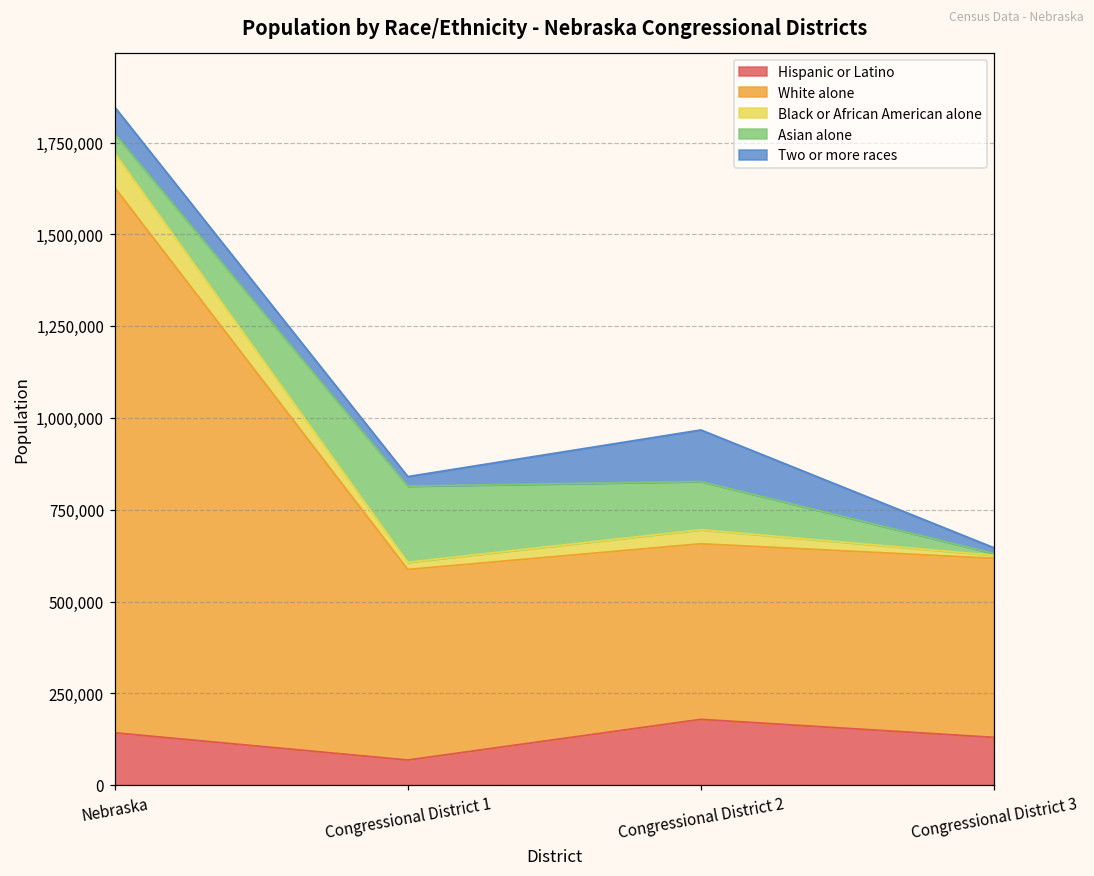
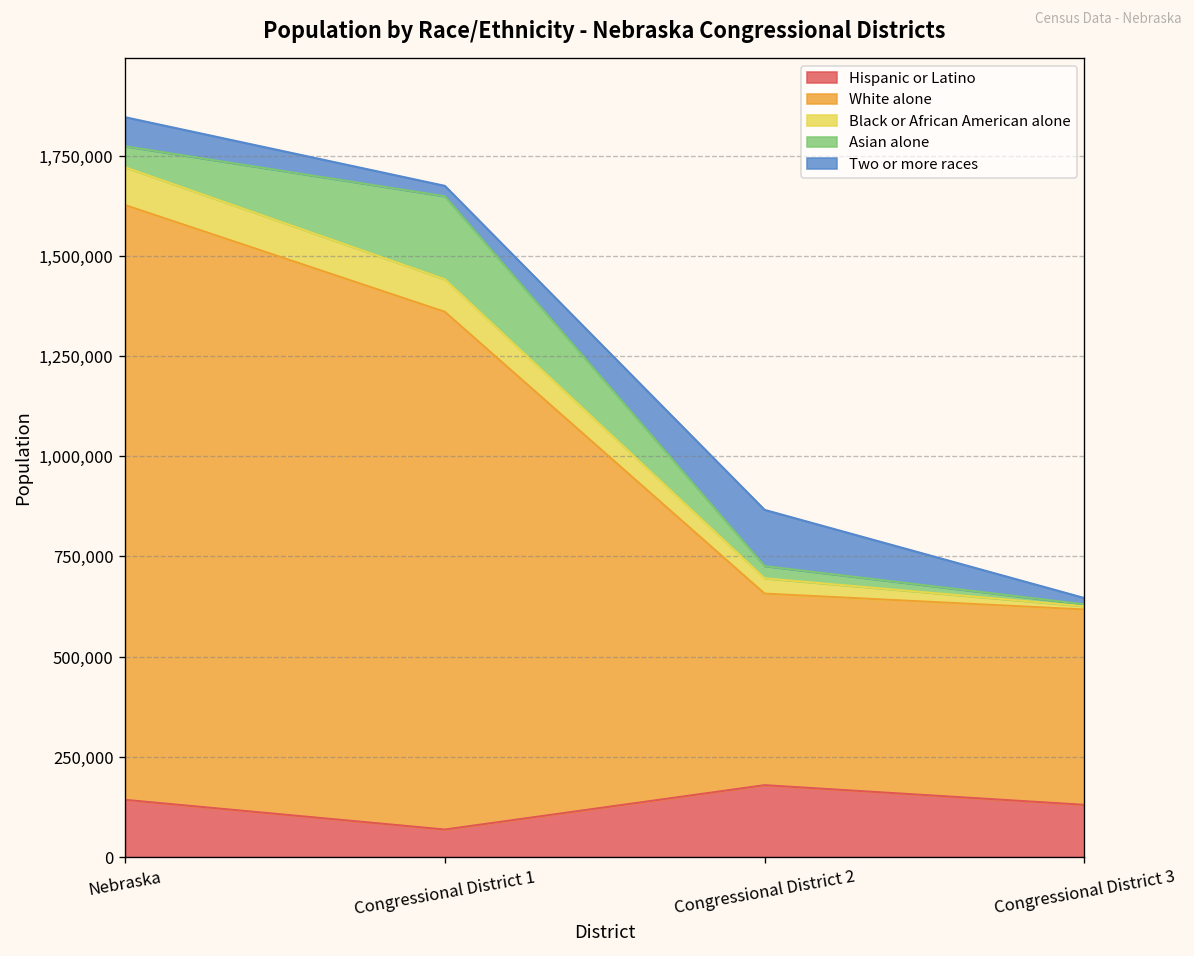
  {
    "Hispanic or Latino": {
      "Nebraska": "140,000",
      "Congressional District 1": "70,000",
      "Congressional District 2": "180,000",
      "Congressional District 3": "130,000"
    },
    "White alone": {
      "Nebraska": "1,480,000",
-     "Congressional District 1": "520,000",
+     "Congressional District 1": "1,290,000",
      "Congressional District 2": "480,000",
      "Congressional District 3": "490,000"
    },
    "Black or African American alone": {
      "Nebraska": "90,000",
-     "Congressional District 1": "20,000",
+     "Congressional District 1": "80,000",
      "Congressional District 2": "40,000"
    },
    "Asian alone": {
      "Nebraska": "50,000",
      "Congressional District 1": "210,000",
-     "Congressional District 2": "130,000"
+     "Congressional District 2": "30,000"
    },
    "Two or more races": {
      "Nebraska": "70,000",
      "Congressional District 1": "30,000",
      "Congressional District 2": "140,000",
      "Congressional District 3": "20,000"
    }
  }
